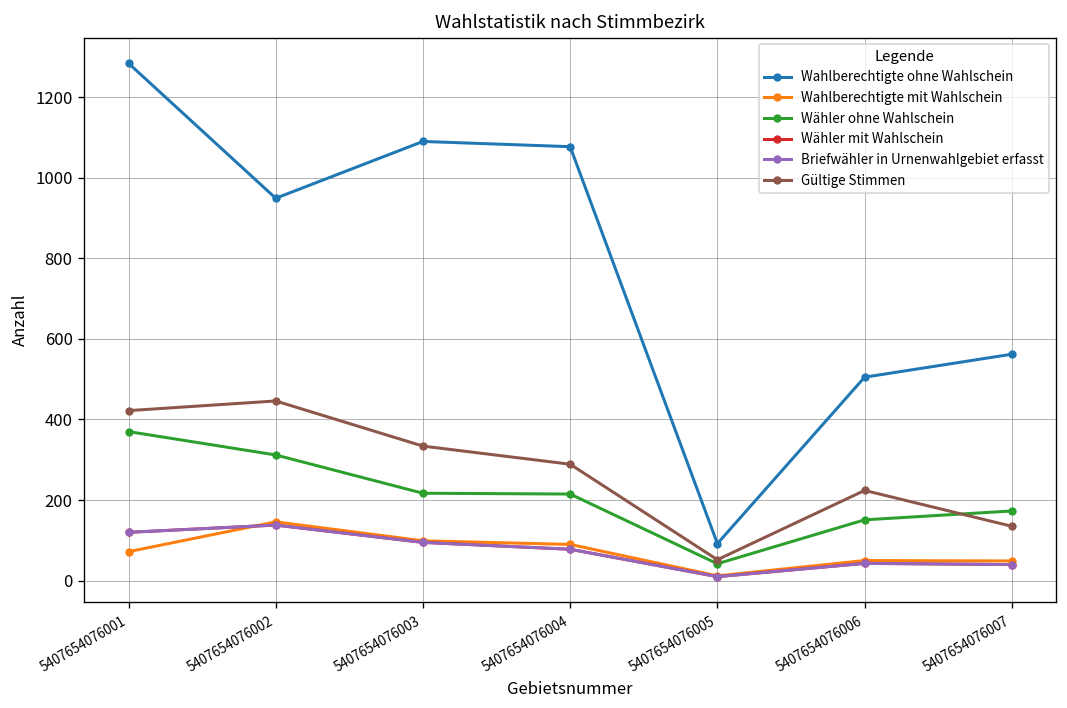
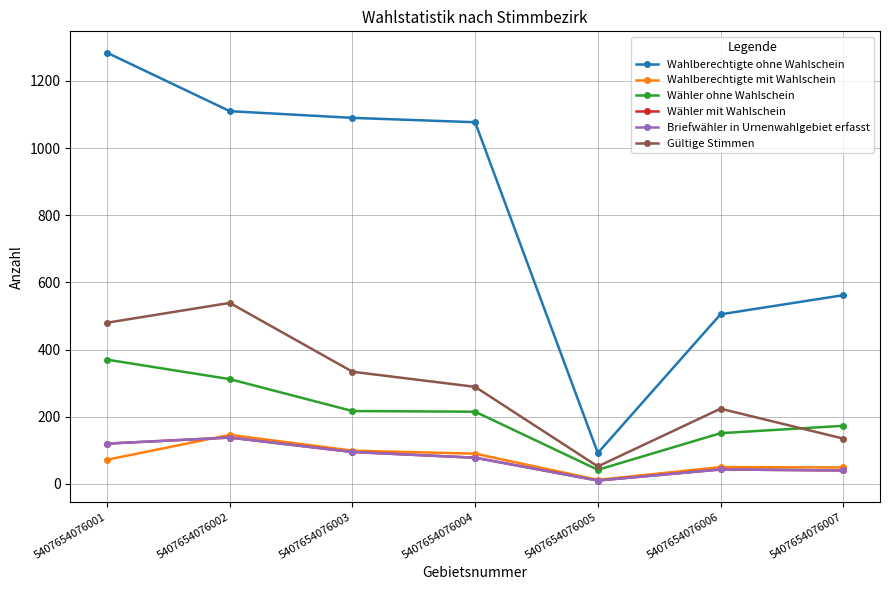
  {
    "Wahlberechtigte ohne Wahlschein": {
      "5407654076001": 1280,
-     "5407654076002": 950,
+     "5407654076002": 1110,
      "5407654076003": 1090,
      "5407654076004": 1080,
      "5407654076005": 90,
      "5407654076006": 510,
      "5407654076007": 560
    },
    "Wahlberechtigte mit Wahlschein": {
      "5407654076001": 70,
      "5407654076002": 150,
      "5407654076004": 90,
      "5407654076007": 50
    },
    "Wähler ohne Wahlschein": {
      "5407654076001": 370,
      "5407654076002": 310,
      "5407654076003": 220,
      "5407654076004": 220,
      "5407654076005": 40,
      "5407654076006": 150,
      "5407654076007": 170
    },
    "Briefwähler in Urnenwahlgebiet erfasst": {
      "5407654076001": 120,
      "5407654076002": 140,
      "5407654076004": 80,
      "5407654076007": 40
    },
    "Gültige Stimmen": {
-     "5407654076001": 420,
-     "5407654076002": 450,
+     "5407654076001": 480,
+     "5407654076002": 540,
      "5407654076003": 330,
      "5407654076004": 290,
      "5407654076005": 50,
      "5407654076006": 220,
      "5407654076007": 140
    }
  }
